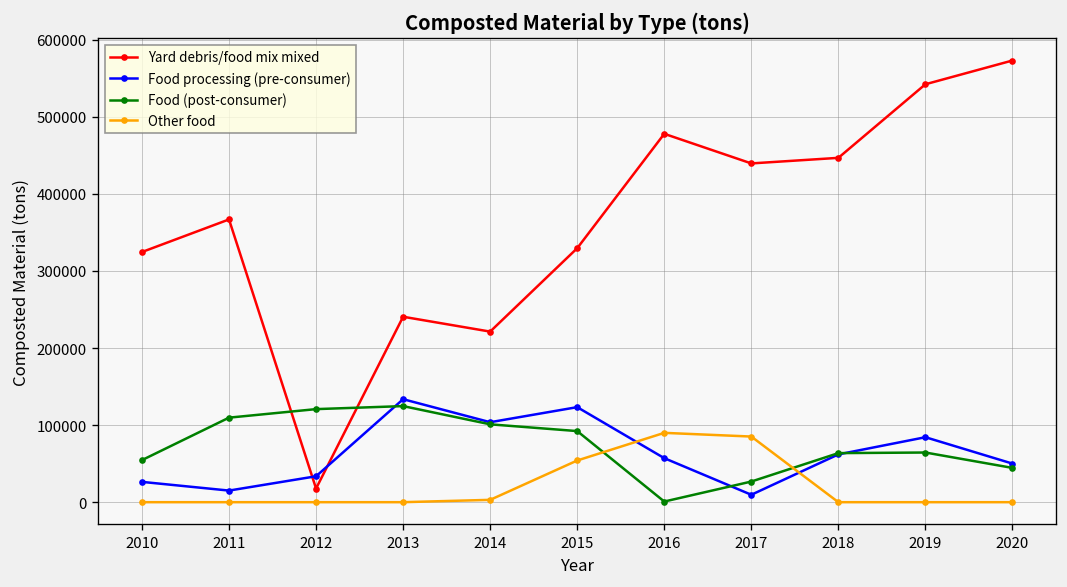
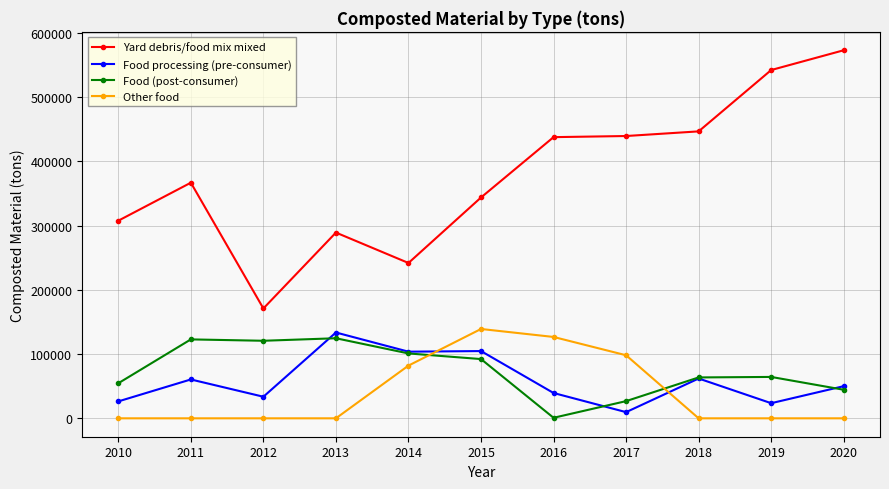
  {
    "Yard debris/food mix mixed": {
-     "2010": 320000,
+     "2010": 310000,
      "2011": 370000,
-     "2012": 20000,
-     "2013": 240000,
-     "2014": 220000,
-     "2015": 330000,
-     "2016": 480000,
+     "2012": 170000,
+     "2013": 290000,
+     "2014": 240000,
+     "2015": 340000,
+     "2016": 440000,
      "2017": 440000,
      "2018": 450000,
      "2019": 540000,
      "2020": 570000
    },
    "Food processing (pre-consumer)": {
      "2010": 30000,
-     "2011": 20000,
+     "2011": 60000,
      "2012": 30000,
      "2013": 130000,
-     "2015": 120000,
-     "2016": 60000,
+     "2015": 100000,
+     "2016": 40000,
      "2017": 10000,
-     "2019": 80000,
+     "2019": 20000,
      "2020": 50000
    },
    "Food (post-consumer)": {
      "2010": 50000,
-     "2011": 110000,
+     "2011": 120000,
      "2012": 120000,
      "2013": 120000,
      "2015": 90000,
      "2016": 0,
      "2017": 30000,
      "2019": 60000,
      "2020": 40000
    },
    "Other food": {
      "2010": 0,
      "2011": 0,
      "2012": 0,
      "2013": 0,
-     "2014": 0,
-     "2015": 50000,
-     "2016": 90000,
-     "2017": 90000,
+     "2014": 80000,
+     "2015": 140000,
+     "2016": 130000,
+     "2017": 100000,
      "2018": 0,
      "2019": 0,
      "2020": 0
    }
  }
